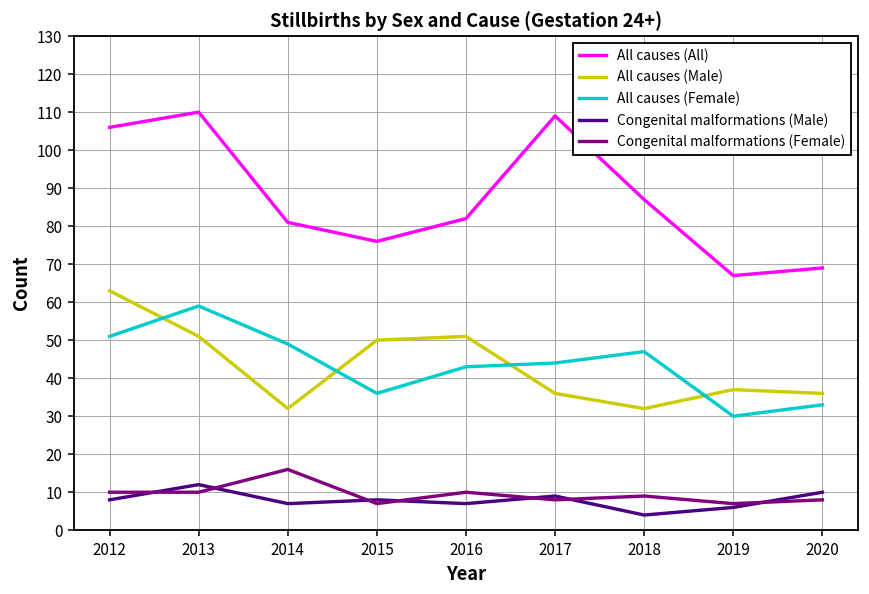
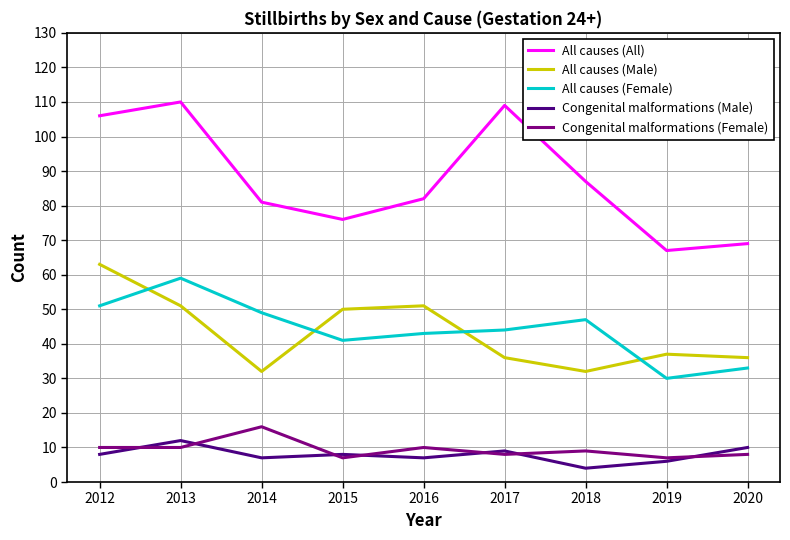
  {
    "All causes (All)": {
      "2012": 106,
      "2013": 110,
      "2014": 81,
      "2015": 76,
      "2016": 82,
      "2017": 109,
      "2018": 87,
      "2019": 67,
      "2020": 69
    },
    "All causes (Male)": {
      "2012": 63,
      "2013": 51,
      "2014": 32,
      "2015": 50,
      "2016": 51,
      "2017": 36,
      "2018": 32,
      "2019": 37,
      "2020": 36
    },
    "All causes (Female)": {
      "2012": 51,
      "2013": 59,
      "2014": 49,
-     "2015": 36,
+     "2015": 41,
      "2016": 43,
      "2017": 44,
      "2018": 47,
      "2019": 30,
      "2020": 33
    }
  }
